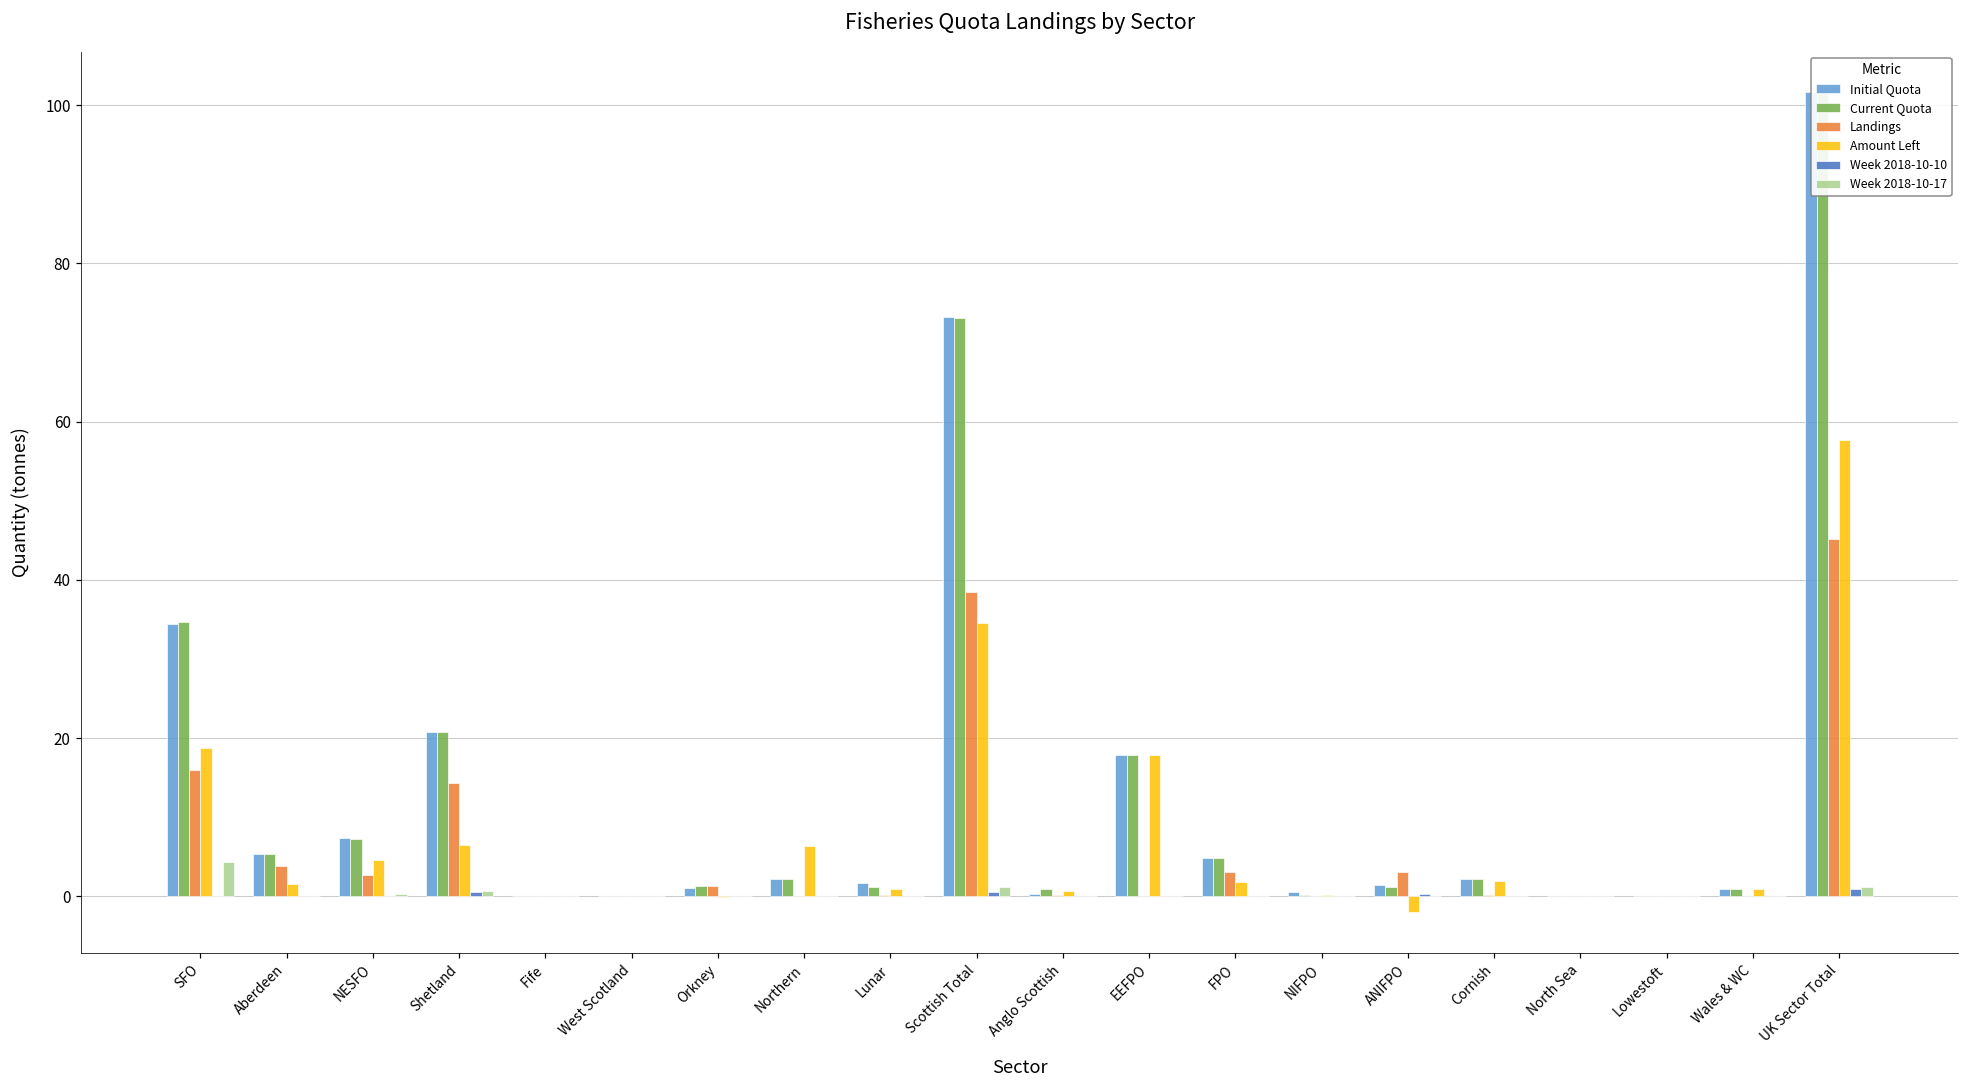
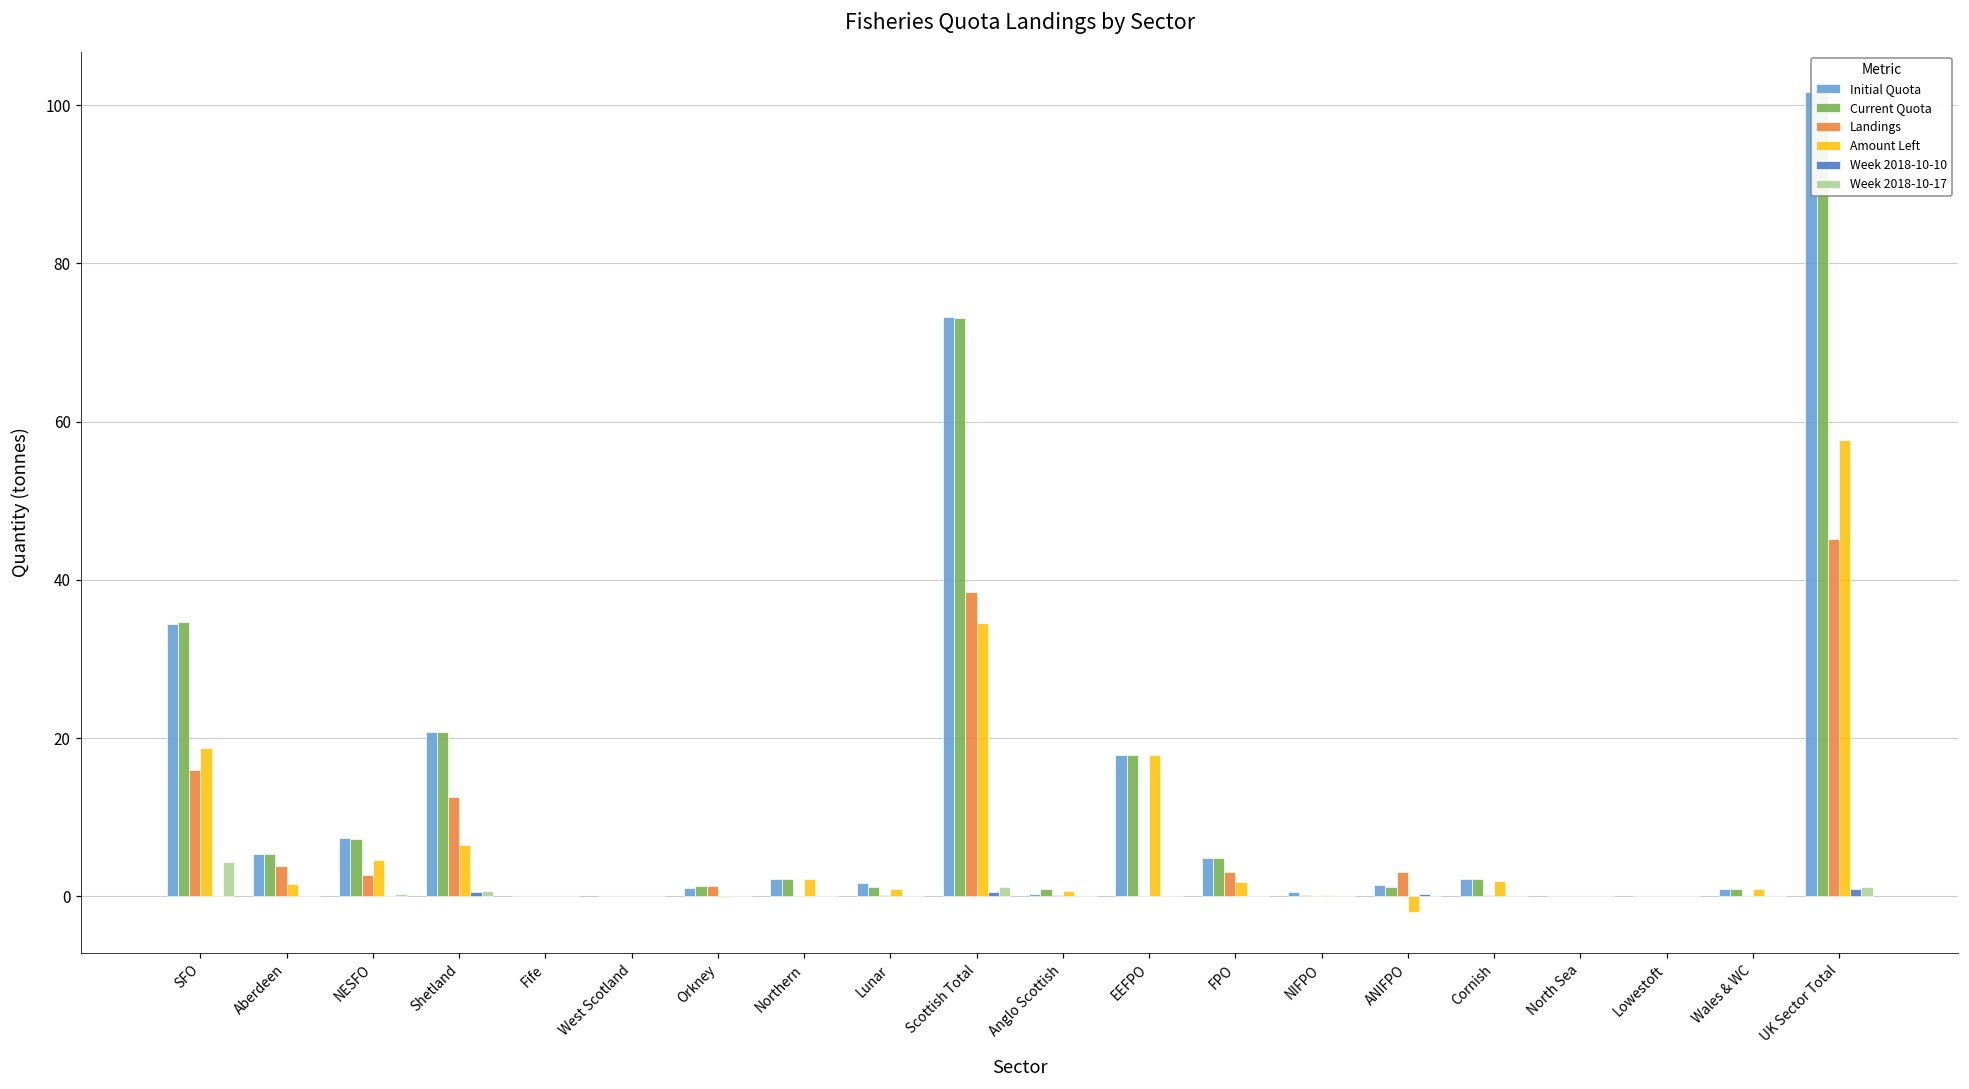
  {
    "Current Quota": {
      "SFO": 35,
      "Aberdeen": 5,
      "NESFO": 7,
      "Shetland": 21,
      "Orkney": 1,
      "Northern": 2,
      "Lunar": 1,
      "Scottish Total": 73,
      "Anglo Scottish": 1,
      "EEFPO": 18,
      "FPO": 5,
      "ANIFPO": 1,
      "Cornish": 2,
      "Wales & WC": 1
    },
    "Landings": {
      "SFO": 16,
      "Aberdeen": 4,
      "NESFO": 3,
-     "Shetland": 14,
+     "Shetland": 13,
      "Fife": 0,
      "West Scotland": 0,
      "Orkney": 1,
      "Northern": 0,
      "Scottish Total": 39,
      "EEFPO": 0,
      "FPO": 3,
      "ANIFPO": 3,
      "North Sea": 0,
      "Lowestoft": 0,
      "Wales & WC": 0,
      "UK Sector Total": 45
    },
    "Amount Left": {
      "SFO": 19,
      "Aberdeen": 2,
      "NESFO": 5,
      "Shetland": 6,
-     "Northern": 6,
+     "Northern": 2,
      "Lunar": 1,
      "Scottish Total": 35,
      "Anglo Scottish": 1,
      "EEFPO": 18,
      "FPO": 2,
      "ANIFPO": -2,
      "Cornish": 2,
      "Wales & WC": 1,
      "UK Sector Total": 58
    },
    "Week 2018-10-17": {
      "SFO": 4,
      "Aberdeen": 0,
      "NESFO": 0,
      "Shetland": 1,
      "Fife": 0,
      "West Scotland": 0,
      "Orkney": 0,
      "Northern": 0,
      "Lunar": 0,
      "Scottish Total": 1,
      "Anglo Scottish": 0,
      "EEFPO": 0,
      "FPO": 0,
      "NIFPO": 0,
      "ANIFPO": 0,
      "Cornish": 0,
      "North Sea": 0,
      "Lowestoft": 0,
      "Wales & WC": 0,
      "UK Sector Total": 1
    }
  }
